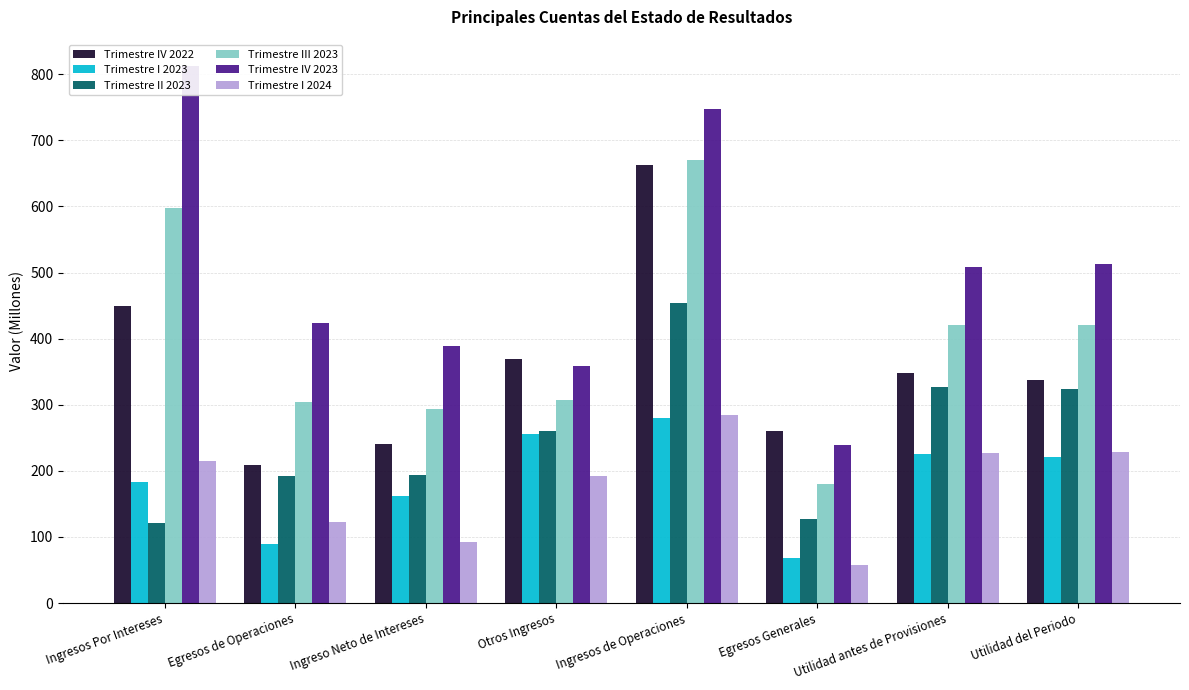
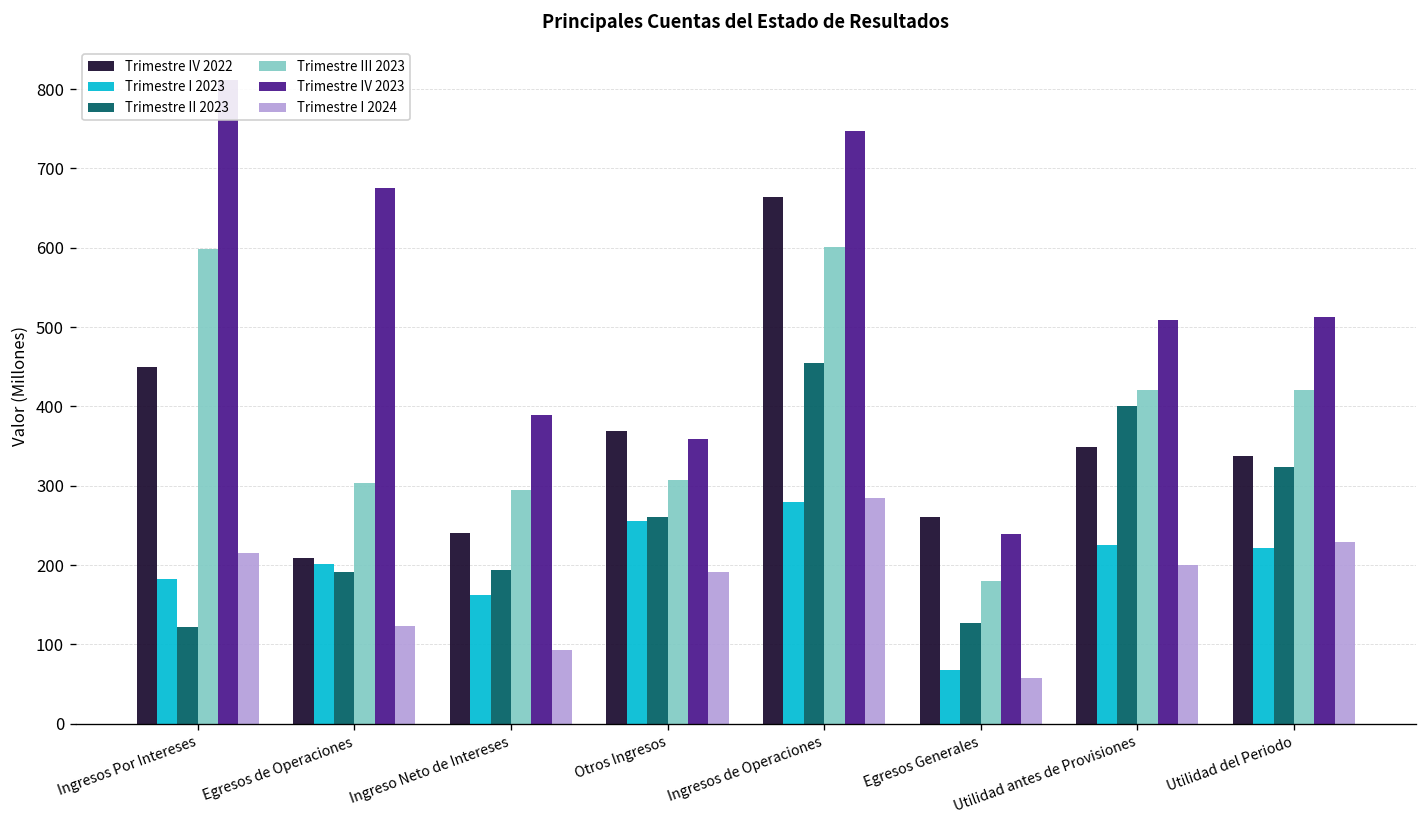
  {
    "Trimestre IV 2022": {
      "Ingresos Por Intereses": 450,
      "Egresos de Operaciones": 210,
      "Ingreso Neto de Intereses": 240,
      "Otros Ingresos": 370,
      "Ingresos de Operaciones": 660,
      "Egresos Generales": 260,
      "Utilidad antes de Provisiones": 350,
      "Utilidad del Periodo": 340
    },
    "Trimestre I 2023": {
      "Ingresos Por Intereses": 180,
-     "Egresos de Operaciones": 90,
+     "Egresos de Operaciones": 200,
      "Ingreso Neto de Intereses": 160,
      "Otros Ingresos": 260,
      "Ingresos de Operaciones": 280,
      "Egresos Generales": 70,
      "Utilidad antes de Provisiones": 230,
      "Utilidad del Periodo": 220
    },
    "Trimestre II 2023": {
      "Ingresos Por Intereses": 120,
      "Egresos de Operaciones": 190,
      "Ingreso Neto de Intereses": 190,
      "Otros Ingresos": 260,
      "Ingresos de Operaciones": 450,
      "Egresos Generales": 130,
-     "Utilidad antes de Provisiones": 330,
+     "Utilidad antes de Provisiones": 400,
      "Utilidad del Periodo": 320
    },
    "Trimestre III 2023": {
      "Ingresos Por Intereses": 600,
      "Egresos de Operaciones": 300,
      "Ingreso Neto de Intereses": 290,
      "Otros Ingresos": 310,
-     "Ingresos de Operaciones": 670,
+     "Ingresos de Operaciones": 600,
      "Egresos Generales": 180,
      "Utilidad antes de Provisiones": 420,
      "Utilidad del Periodo": 420
    },
    "Trimestre IV 2023": {
-     "Egresos de Operaciones": 420,
+     "Egresos de Operaciones": 680,
      "Ingreso Neto de Intereses": 390,
      "Otros Ingresos": 360,
      "Ingresos de Operaciones": 750,
      "Egresos Generales": 240,
      "Utilidad antes de Provisiones": 510,
      "Utilidad del Periodo": 510
    },
    "Trimestre I 2024": {
      "Ingresos Por Intereses": 220,
      "Egresos de Operaciones": 120,
      "Ingreso Neto de Intereses": 90,
      "Otros Ingresos": 190,
      "Ingresos de Operaciones": 280,
      "Egresos Generales": 60,
-     "Utilidad antes de Provisiones": 230,
+     "Utilidad antes de Provisiones": 200,
      "Utilidad del Periodo": 230
    }
  }
